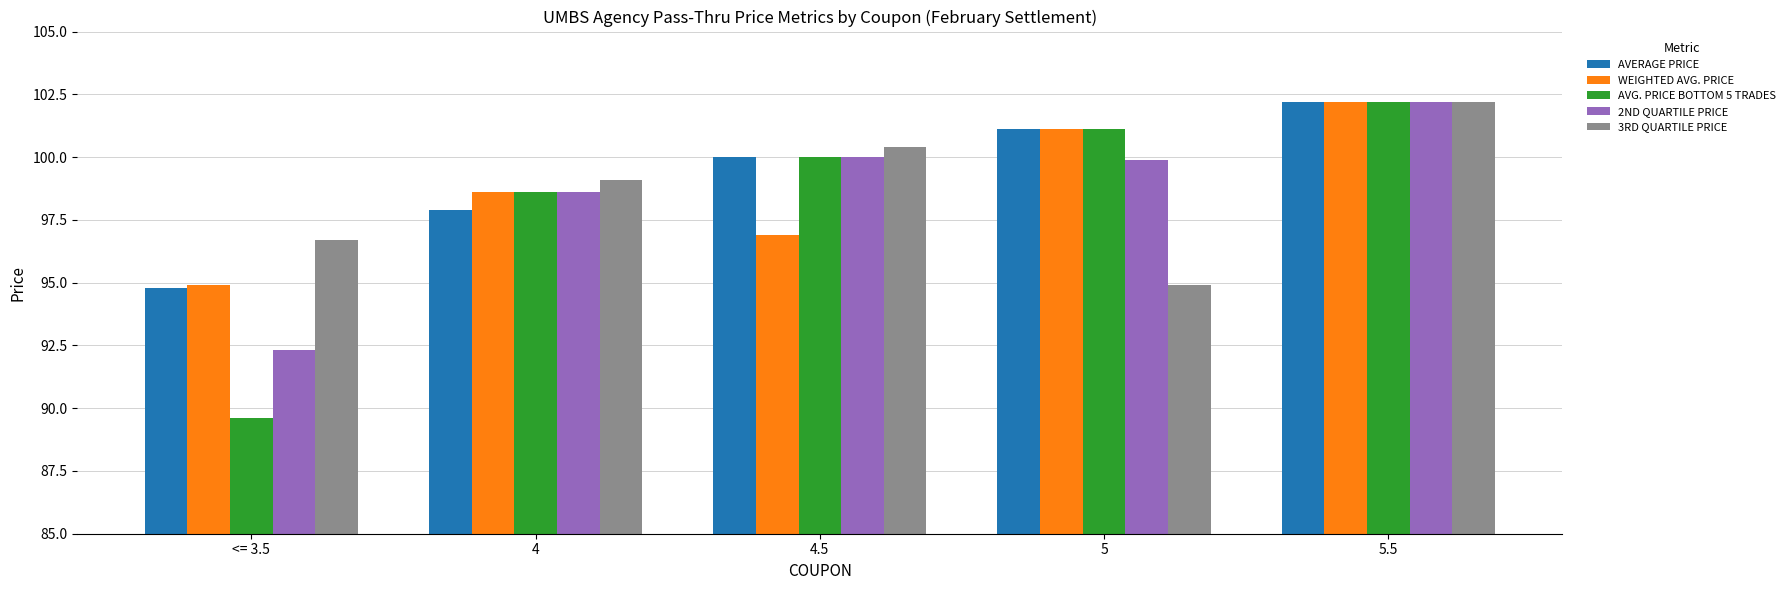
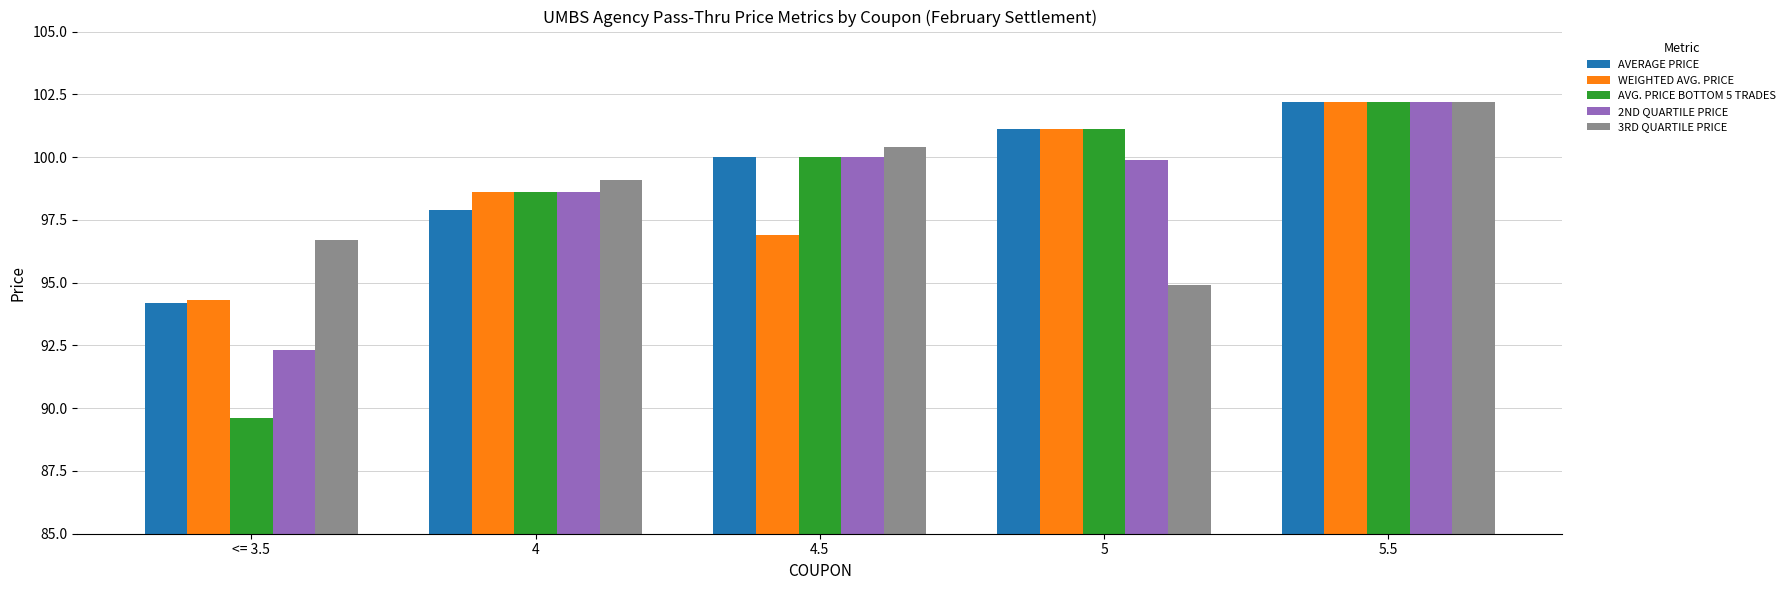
  {
    "AVERAGE PRICE": {
-     "<= 3.5": 94.8,
+     "<= 3.5": 94.2,
      "4": 97.9,
      "4.5": 100.0,
      "5": 101.1,
      "5.5": 102.2
    },
    "WEIGHTED AVG. PRICE": {
-     "<= 3.5": 94.9,
+     "<= 3.5": 94.3,
      "4": 98.6,
      "4.5": 96.9,
      "5": 101.1,
      "5.5": 102.2
    },
    "AVG. PRICE BOTTOM 5 TRADES": {
      "<= 3.5": 89.6,
      "4": 98.6,
      "4.5": 100.0,
      "5": 101.1,
      "5.5": 102.2
    },
    "2ND QUARTILE PRICE": {
      "<= 3.5": 92.3,
      "4": 98.6,
      "4.5": 100.0,
      "5": 99.9,
      "5.5": 102.2
    },
    "3RD QUARTILE PRICE": {
      "<= 3.5": 96.7,
      "4": 99.1,
      "4.5": 100.4,
      "5": 94.9,
      "5.5": 102.2
    }
  }
